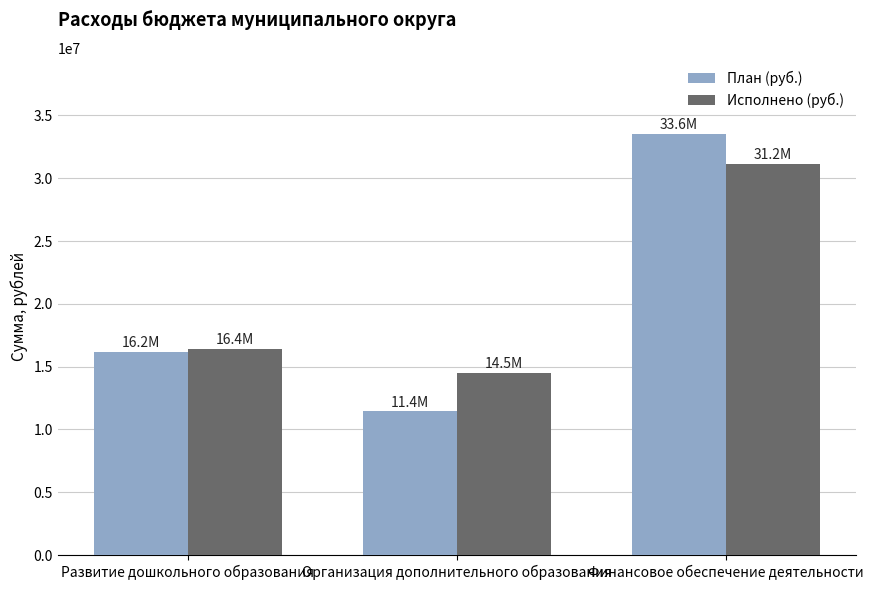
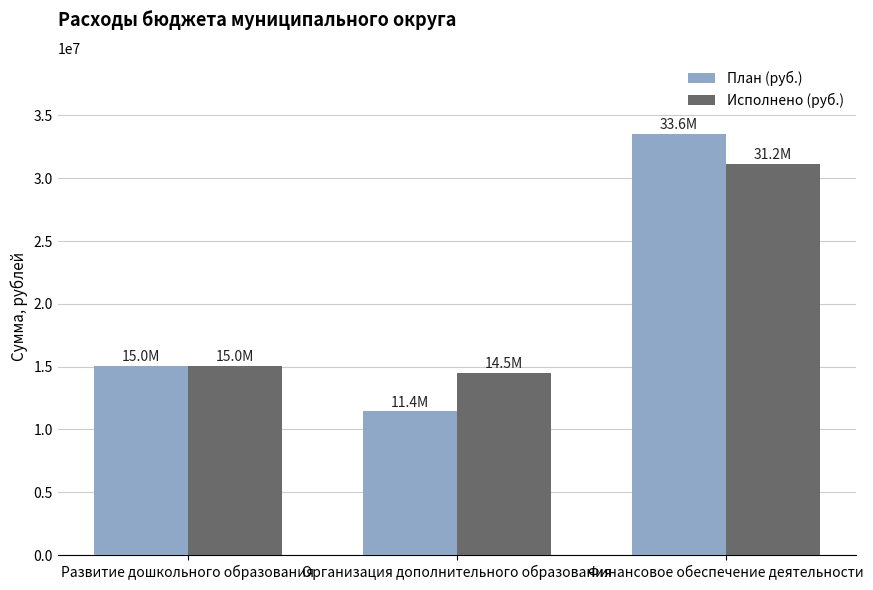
  {
    "План (руб.)": {
-     "Развитие дошкольного образования": "16.2M",
+     "Развитие дошкольного образования": "15.0M",
      "Организация дополнительного образования": "11.4M",
      "Финансовое обеспечение деятельности": "33.6M"
    },
    "Исполнено (руб.)": {
-     "Развитие дошкольного образования": "16.4M",
+     "Развитие дошкольного образования": "15.0M",
      "Организация дополнительного образования": "14.5M",
      "Финансовое обеспечение деятельности": "31.2M"
    }
  }
